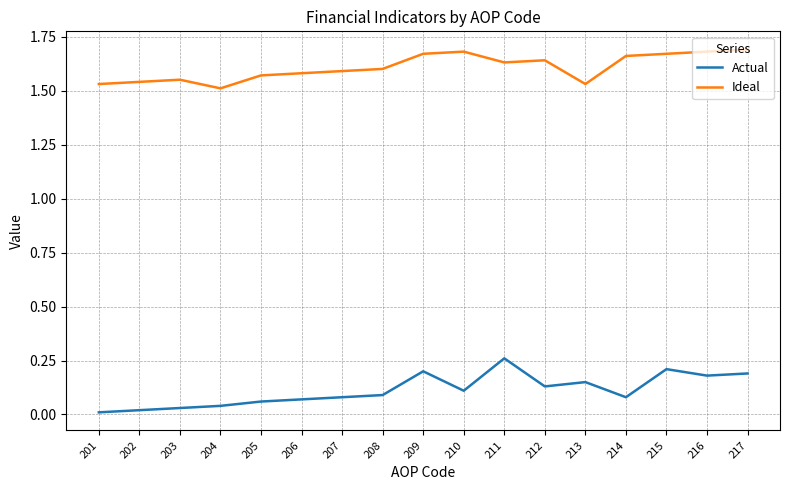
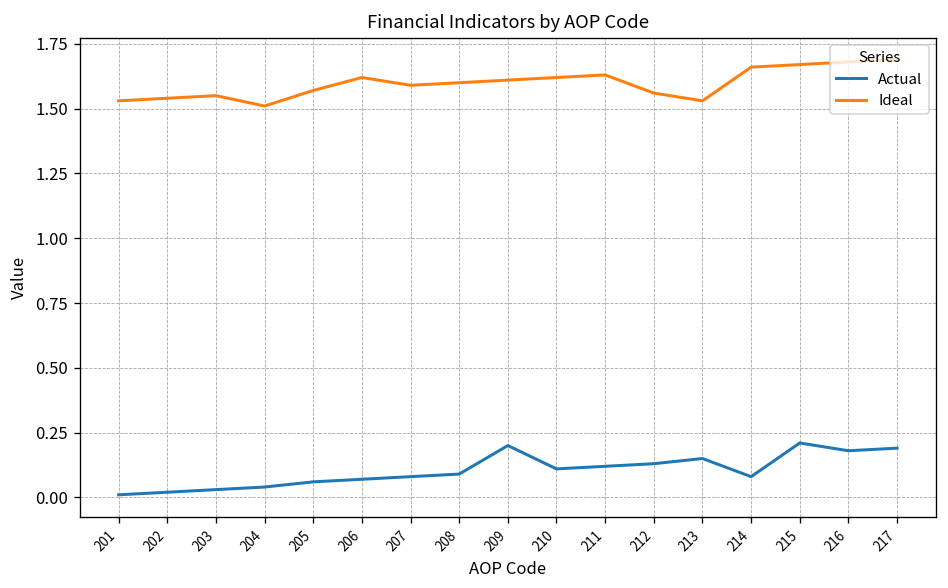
  {
    "Actual": {
      "201": 0.01,
      "202": 0.02,
      "203": 0.03,
      "204": 0.04,
      "205": 0.06,
      "206": 0.07,
      "207": 0.08,
      "208": 0.09,
      "209": 0.20,
      "210": 0.11,
-     "211": 0.26,
+     "211": 0.12,
      "212": 0.13,
      "213": 0.15,
      "214": 0.08,
      "215": 0.21,
      "216": 0.18,
      "217": 0.19
    },
    "Ideal": {
      "201": 1.53,
      "202": 1.54,
      "203": 1.55,
      "204": 1.51,
      "205": 1.57,
-     "206": 1.58,
+     "206": 1.62,
      "207": 1.59,
      "208": 1.60,
-     "209": 1.67,
-     "210": 1.68,
+     "209": 1.61,
+     "210": 1.62,
      "211": 1.63,
-     "212": 1.64,
+     "212": 1.56,
      "213": 1.53,
      "214": 1.66,
      "215": 1.67
    }
  }
